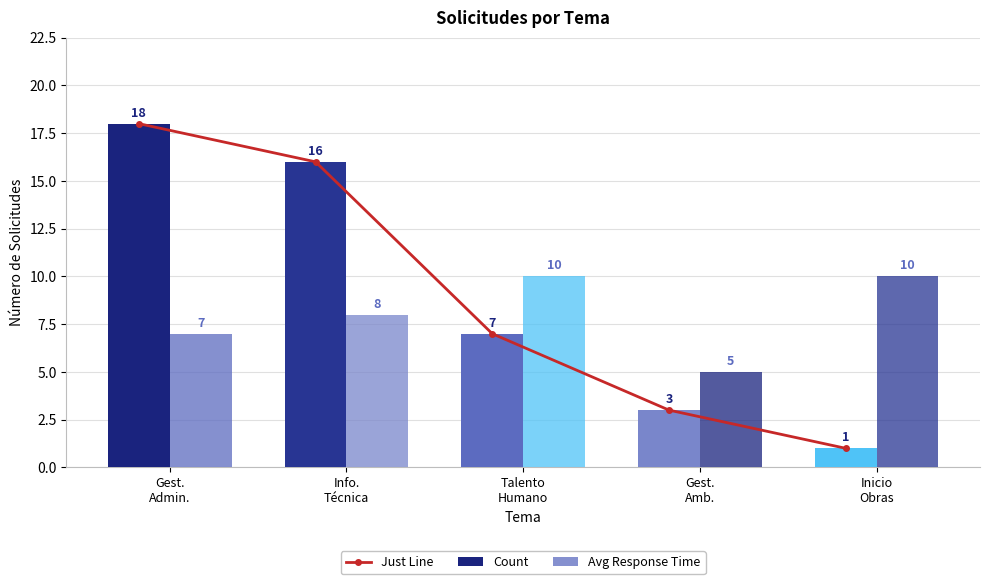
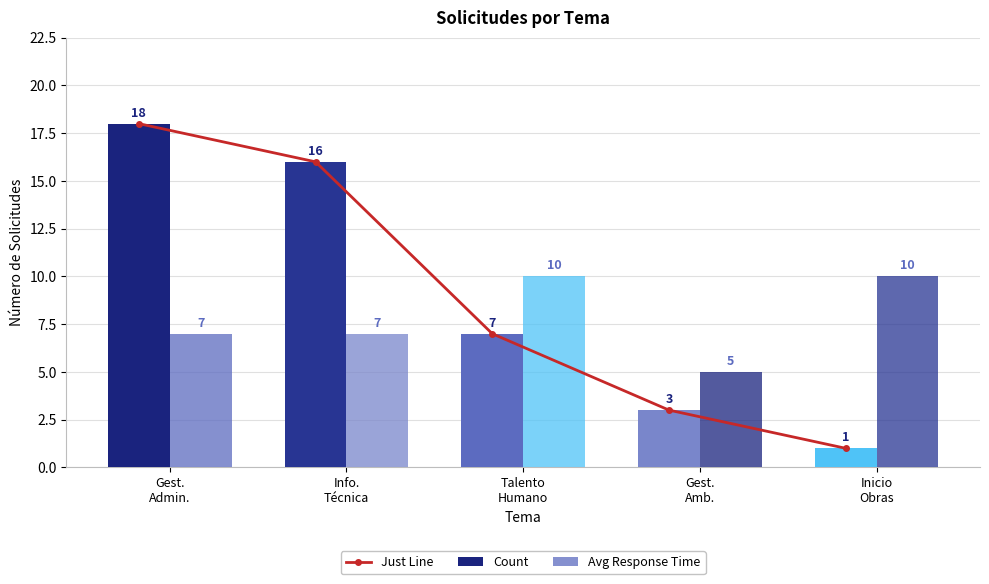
  {
    "Count": {
      "Gest. Admin.": 18,
      "Info. Técnica": 16,
      "Talento Humano": 7,
      "Gest. Amb.": 3,
      "Inicio Obras": 1
    },
    "Avg Response Time": {
      "Gest. Admin.": 7,
-     "Info. Técnica": 8,
+     "Info. Técnica": 7,
      "Talento Humano": 10,
      "Gest. Amb.": 5,
      "Inicio Obras": 10
    }
  }
